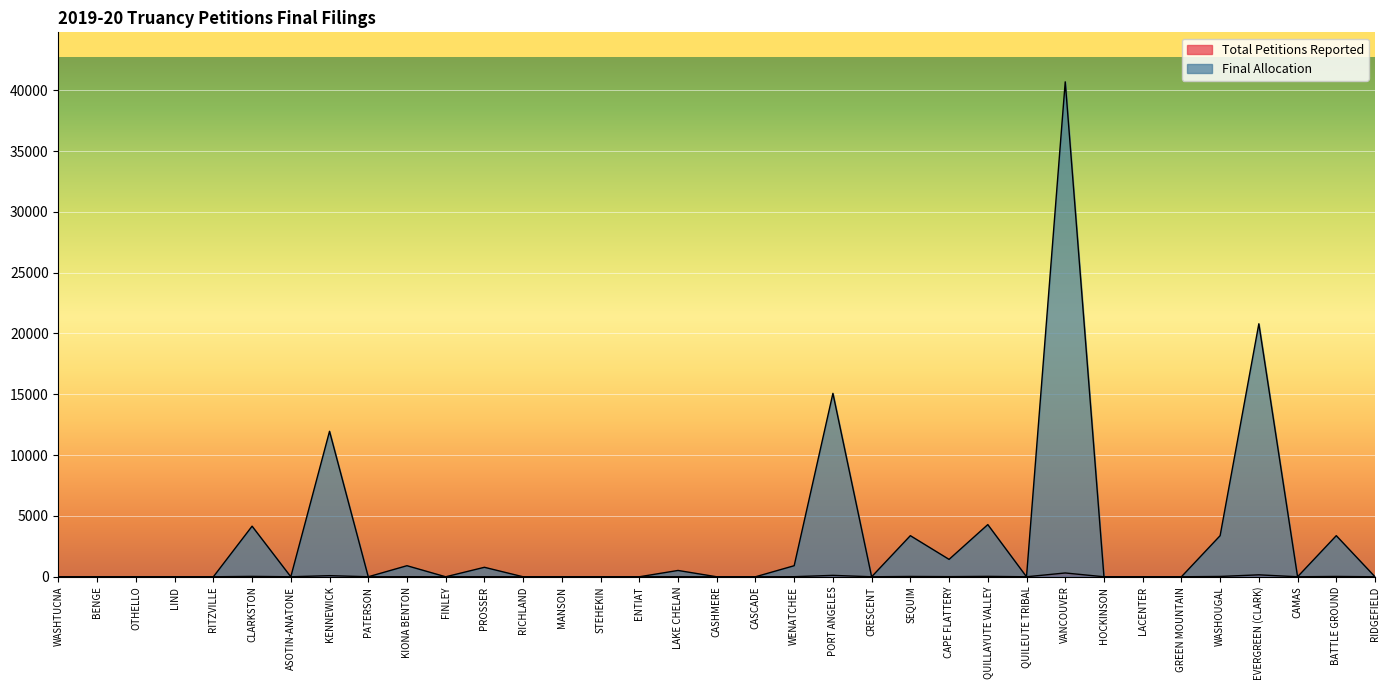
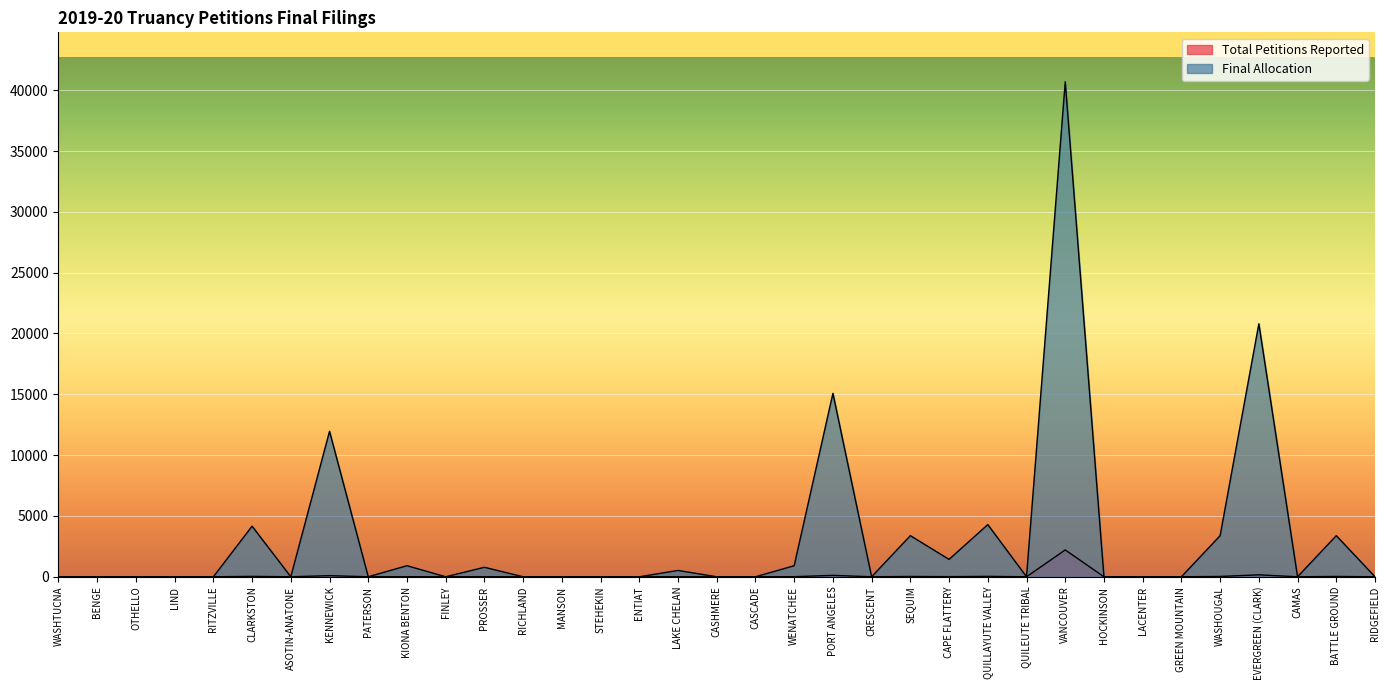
  {
    "Total Petitions Reported": {
      "CLARKSTON": 0,
      "KENNEWICK": 100,
      "KIONA BENTON": 0,
      "PROSSER": 0,
      "LAKE CHELAN": 0,
      "WENATCHEE": 0,
      "PORT ANGELES": 100,
      "SEQUIM": 0,
      "CAPE FLATTERY": 0,
      "QUILLAYUTE VALLEY": 0,
-     "VANCOUVER": 300,
+     "VANCOUVER": 2200,
      "WASHOUGAL": 0,
      "EVERGREEN (CLARK)": 200,
      "BATTLE GROUND": 0
    },
    "Final Allocation": {
      "CLARKSTON": 4200,
      "KENNEWICK": 12000,
      "KIONA BENTON": 900,
      "PROSSER": 800,
      "LAKE CHELAN": 500,
      "WENATCHEE": 900,
      "PORT ANGELES": 15100,
      "SEQUIM": 3400,
      "CAPE FLATTERY": 1400,
      "QUILLAYUTE VALLEY": 4300,
      "VANCOUVER": 40700,
      "WASHOUGAL": 3400,
      "EVERGREEN (CLARK)": 20800,
      "BATTLE GROUND": 3400
    }
  }
